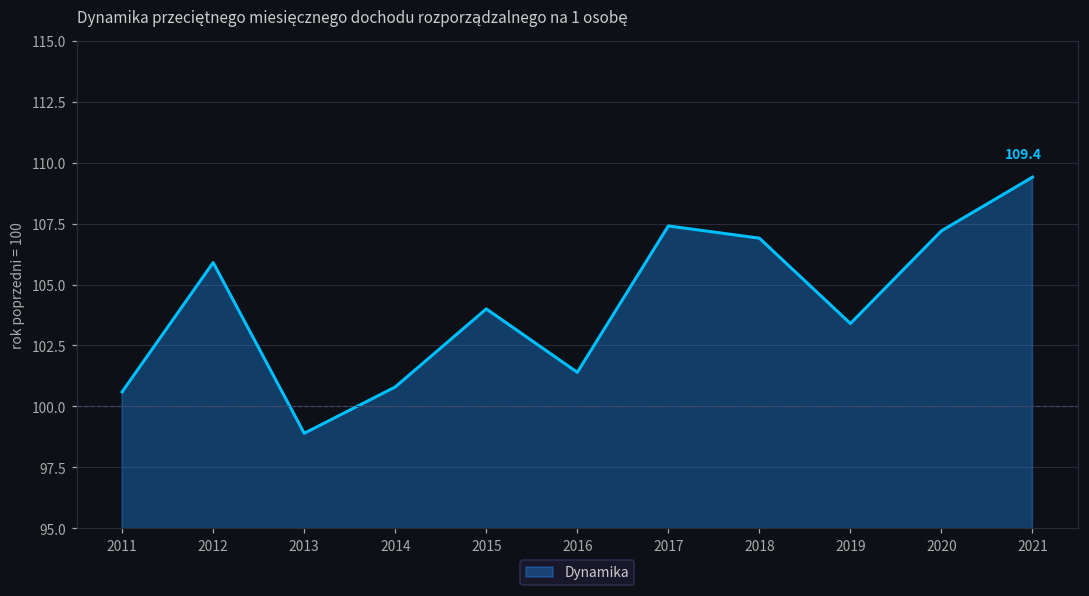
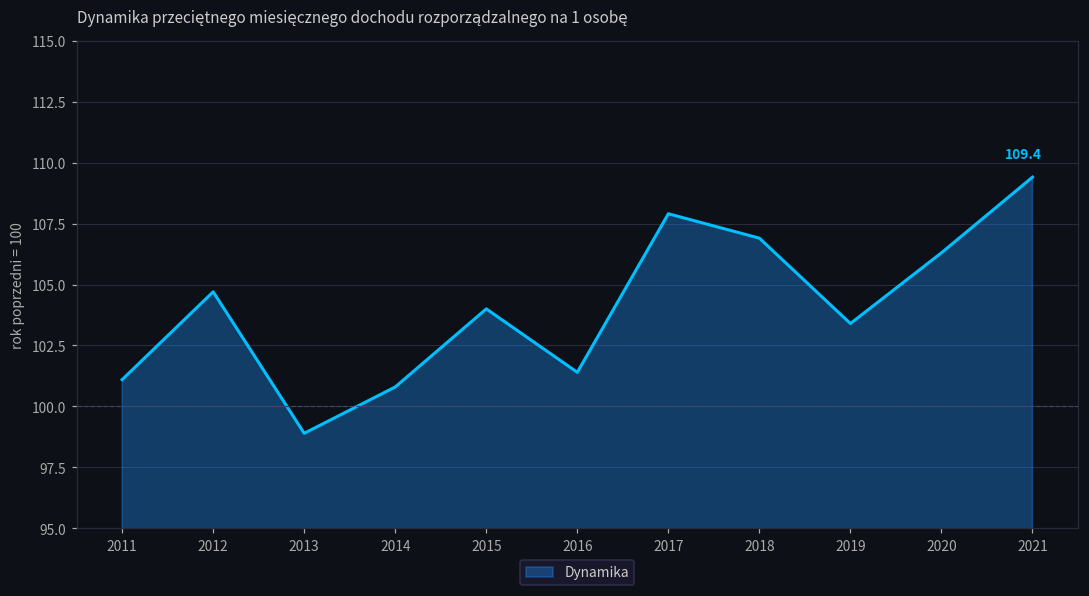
  {
-   "2011": 100.6,
-   "2012": 105.9,
+   "2011": 101.1,
+   "2012": 104.7,
    "2013": 98.9,
    "2014": 100.8,
    "2015": 104.0,
    "2016": 101.4,
-   "2017": 107.4,
+   "2017": 107.9,
    "2018": 106.9,
    "2019": 103.4,
-   "2020": 107.2
+   "2020": 106.3
  }
